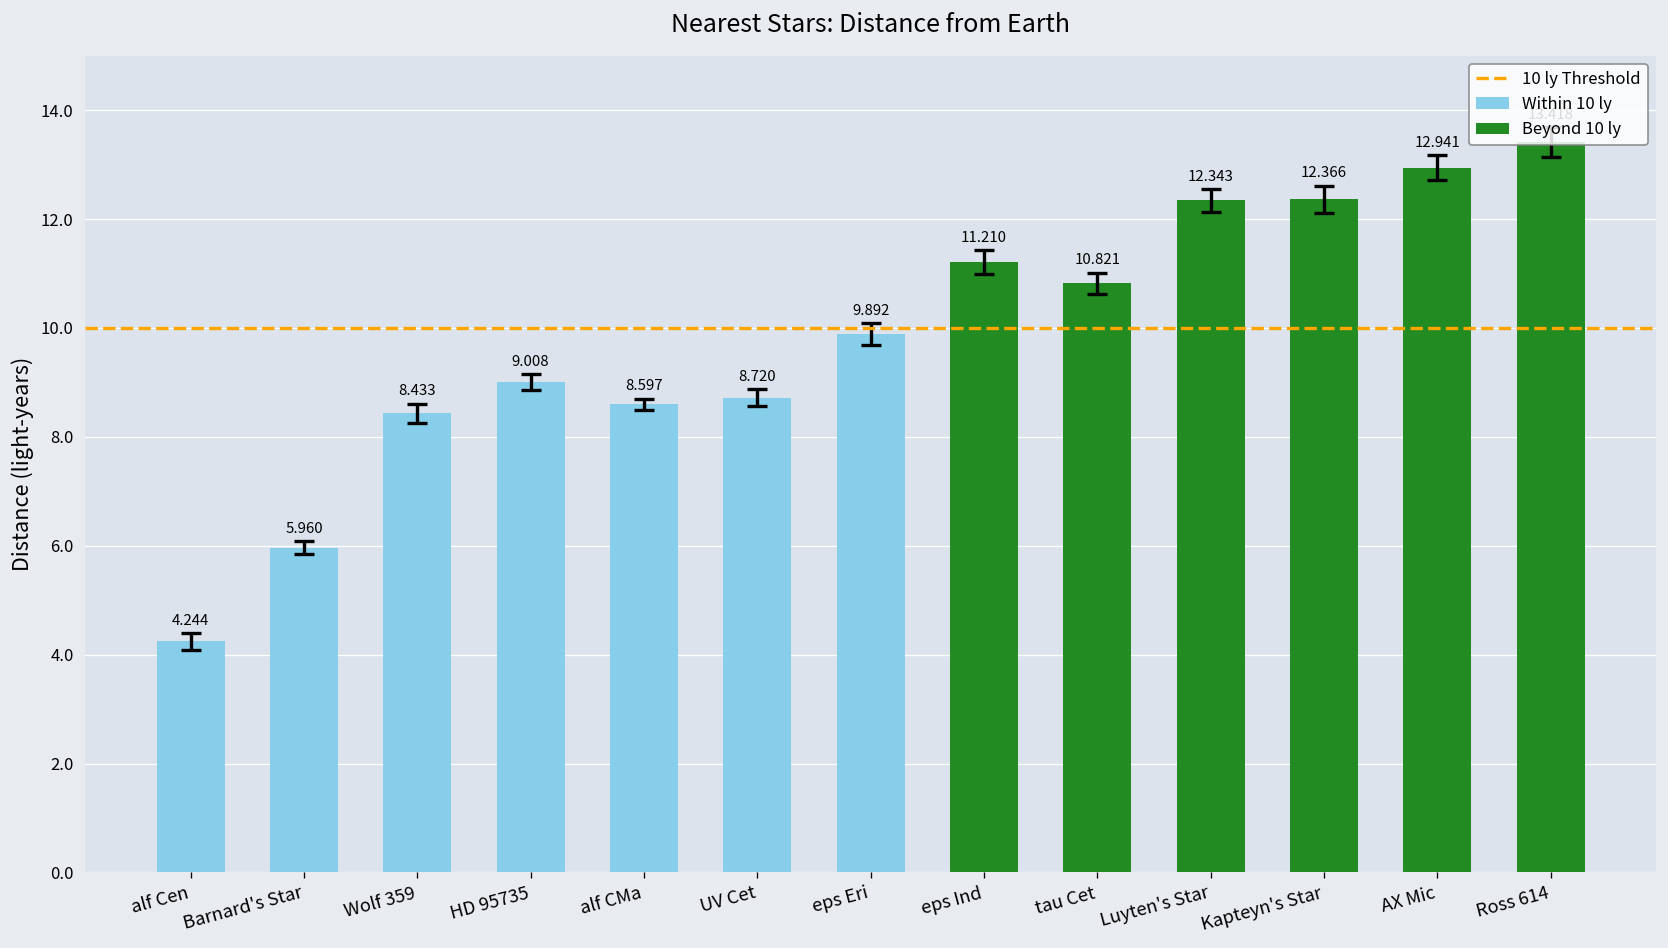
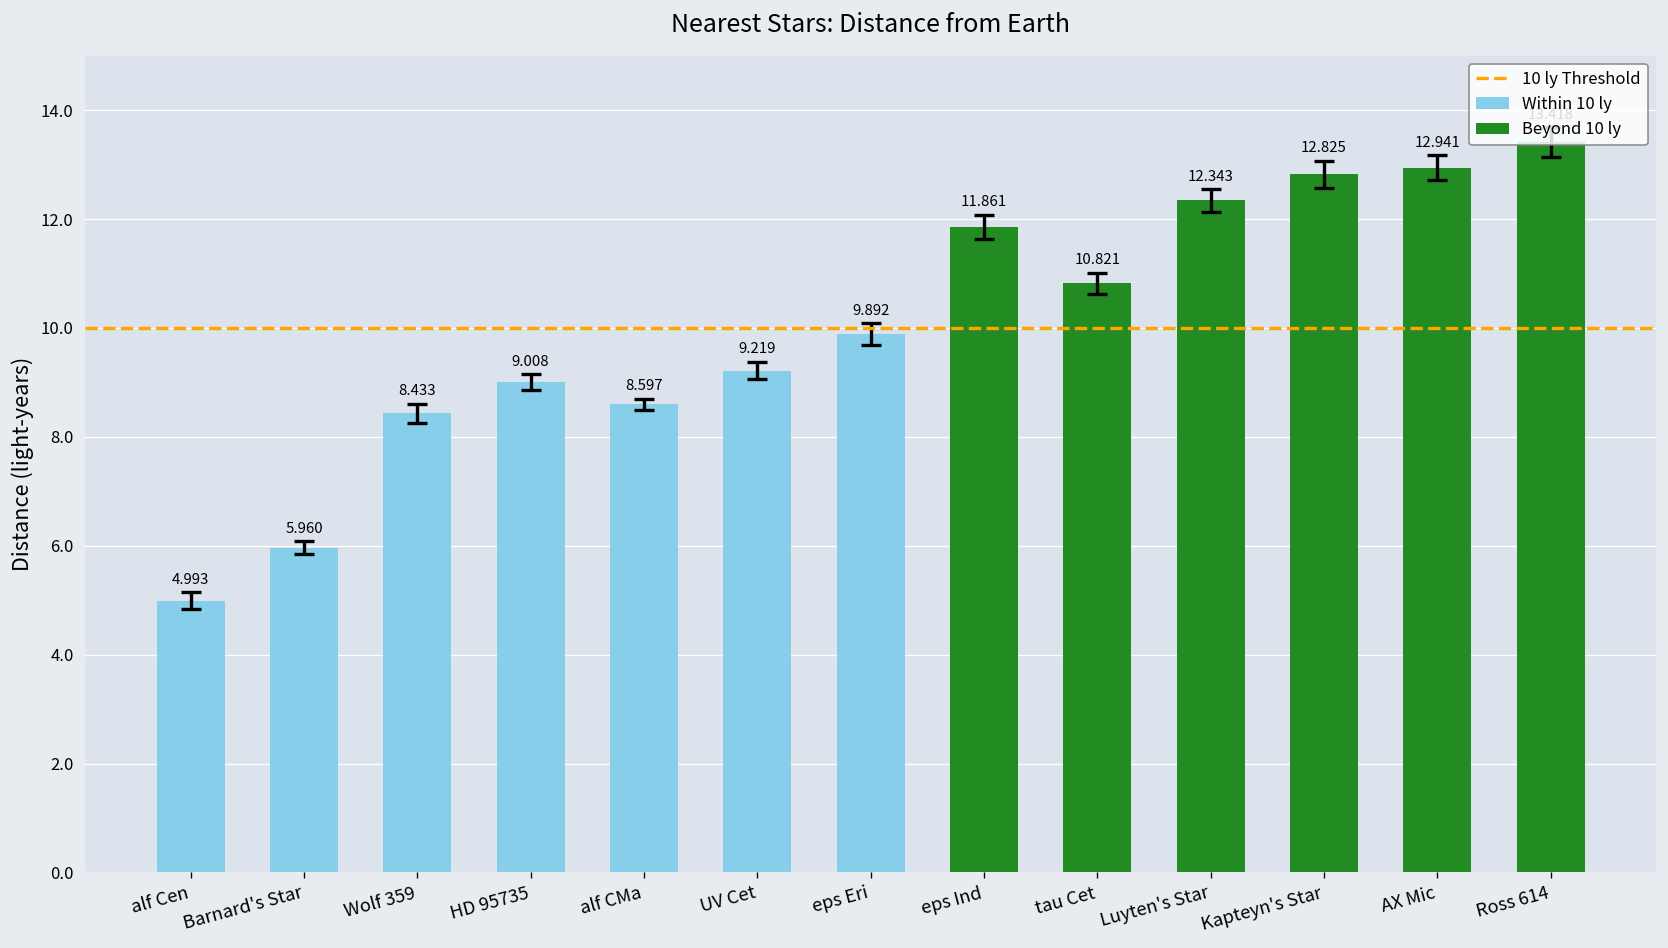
  {
    "Within 10 ly": {
-     "alf Cen": 4.244,
+     "alf Cen": 4.993,
      "Barnard's Star": 5.960,
      "Wolf 359": 8.433,
      "HD 95735": 9.008,
      "alf CMa": 8.597,
-     "UV Cet": 8.720,
+     "UV Cet": 9.219,
      "eps Eri": 9.892
    },
    "Beyond 10 ly": {
-     "eps Ind": 11.210,
+     "eps Ind": 11.861,
      "tau Cet": 10.821,
      "Luyten's Star": 12.343,
-     "Kapteyn's Star": 12.366,
+     "Kapteyn's Star": 12.825,
      "AX Mic": 12.941
    }
  }
